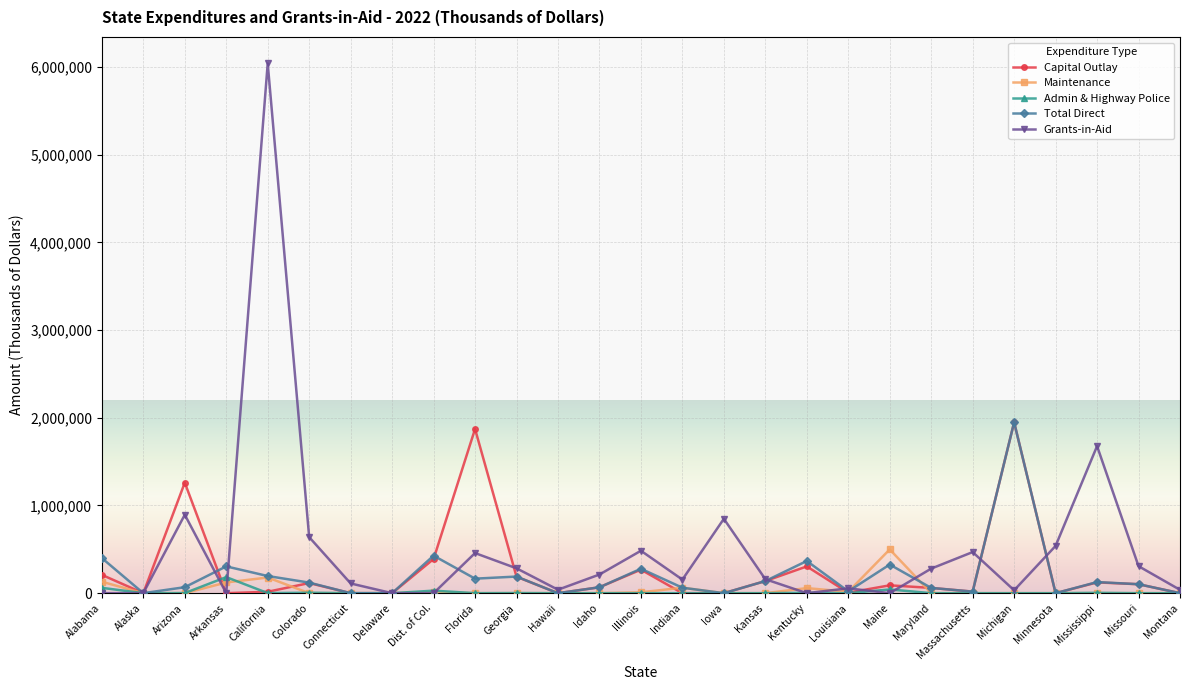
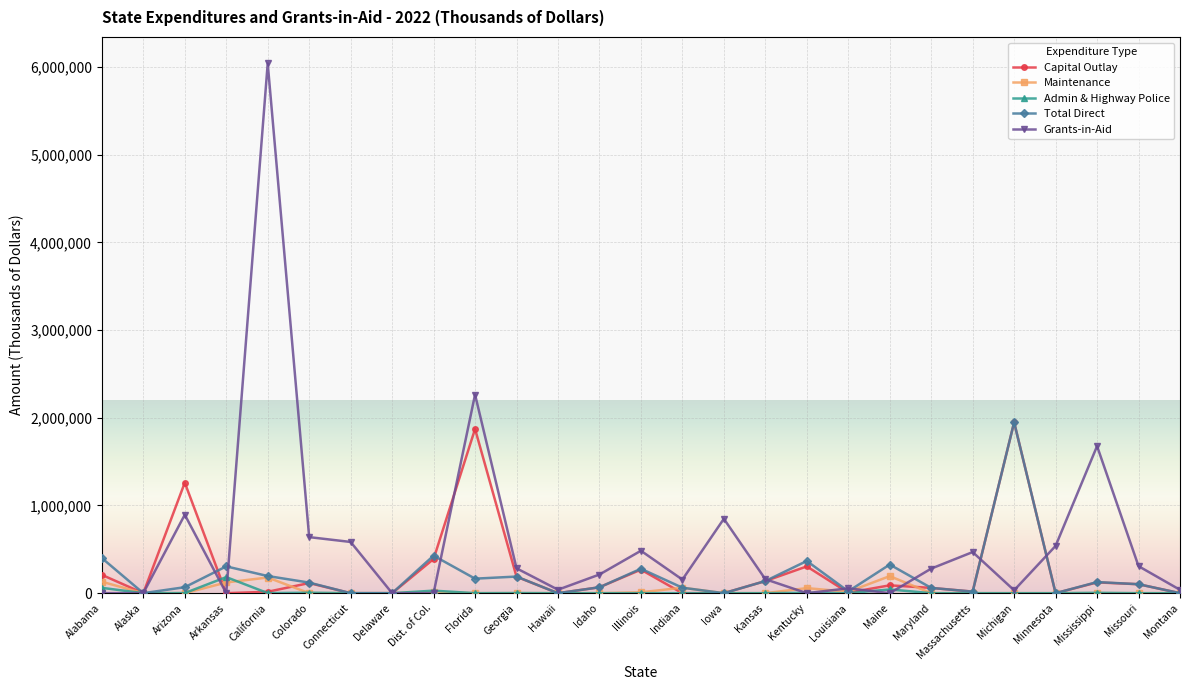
  {
    "Capital Outlay": {
      "Alabama": "200,000",
      "Arizona": "1,300,000",
      "Dist. of Col.": "400,000",
      "Florida": "1,900,000",
      "Kentucky": "300,000",
      "Maine": "100,000"
    },
    "Maintenance": {
      "Alabama": "100,000",
      "Arkansas": "100,000",
      "Kentucky": "100,000",
-     "Maine": "500,000"
+     "Maine": "200,000"
    },
    "Grants-in-Aid": {
      "Alabama": "0",
      "Arizona": "900,000",
      "California": "6,000,000",
      "Colorado": "600,000",
-     "Connecticut": "100,000",
-     "Florida": "500,000",
+     "Connecticut": "600,000",
+     "Florida": "2,300,000",
      "Georgia": "300,000",
      "Hawaii": "0",
      "Idaho": "200,000",
      "Illinois": "500,000",
      "Indiana": "200,000",
      "Iowa": "800,000",
      "Louisiana": "100,000",
      "Maine": "0",
      "Maryland": "300,000",
      "Massachusetts": "500,000",
      "Michigan": "0",
      "Minnesota": "500,000",
      "Mississippi": "1,700,000",
      "Missouri": "300,000",
      "Montana": "0"
    }
  }
